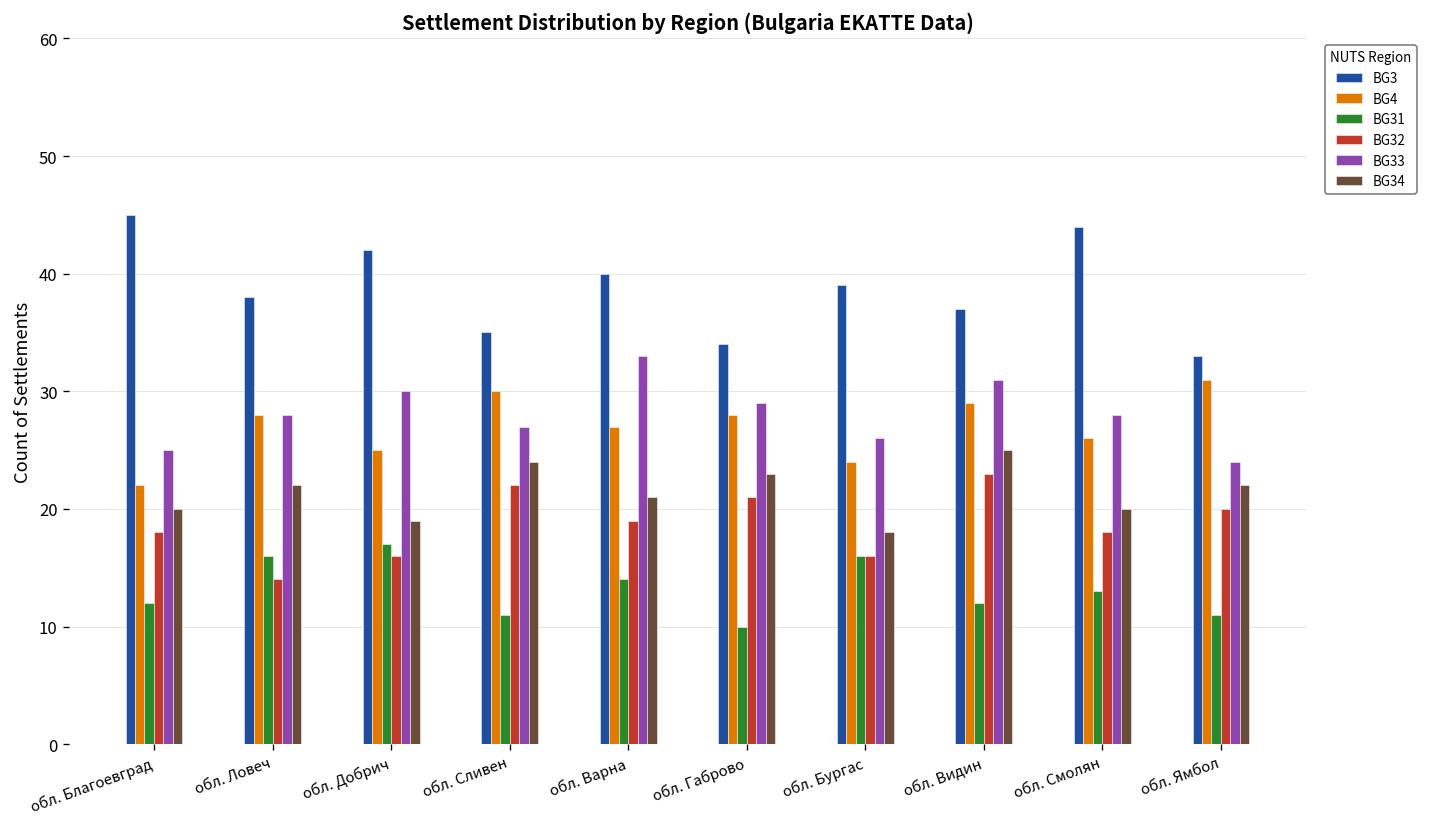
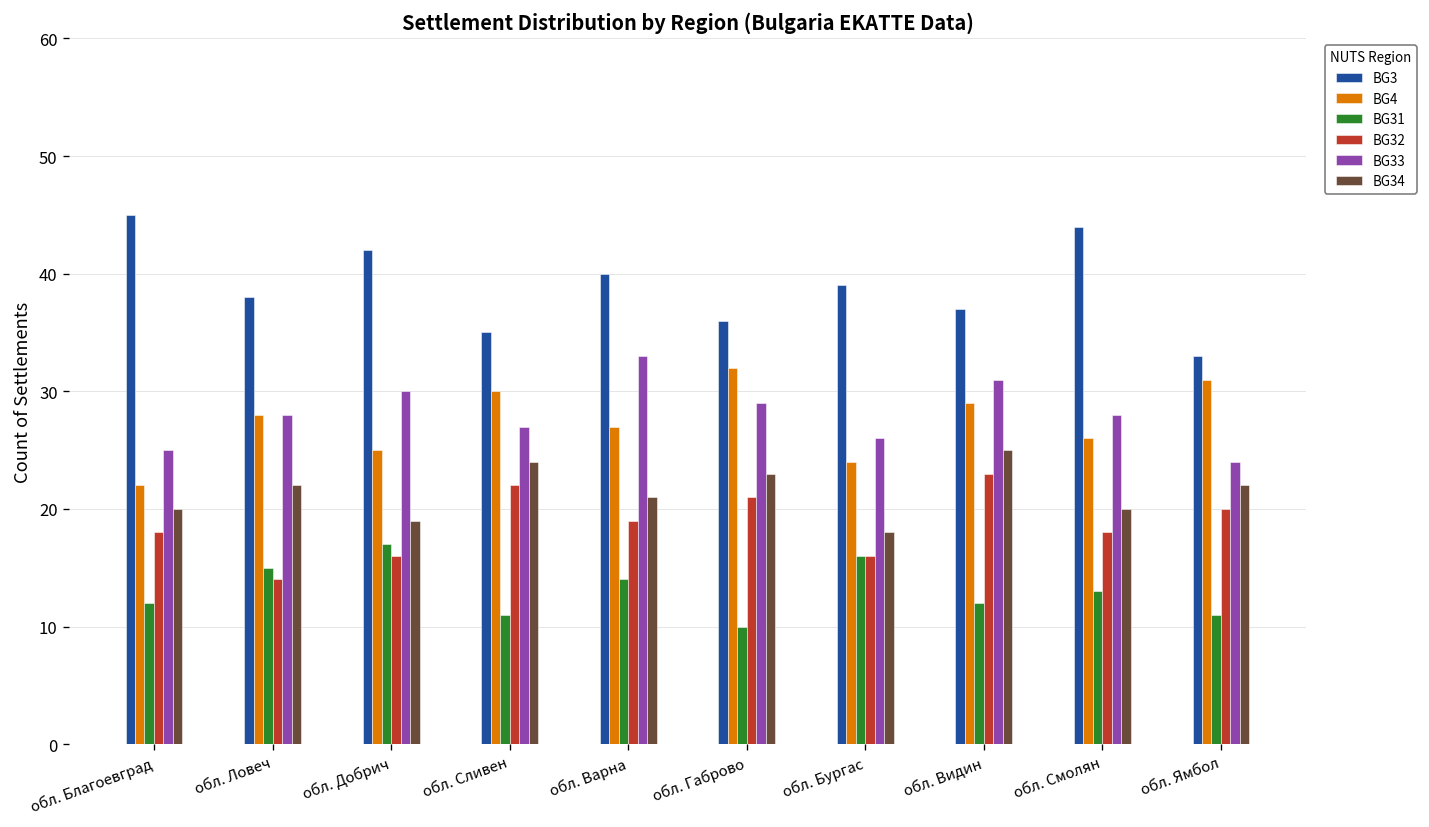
  {
    "BG3": {
      "обл. Благоевград": 45,
      "обл. Ловеч": 38,
      "обл. Добрич": 42,
      "обл. Сливен": 35,
      "обл. Варна": 40,
-     "обл. Габрово": 34,
+     "обл. Габрово": 36,
      "обл. Бургас": 39,
      "обл. Видин": 37,
      "обл. Смолян": 44,
      "обл. Ямбол": 33
    },
    "BG4": {
      "обл. Благоевград": 22,
      "обл. Ловеч": 28,
      "обл. Добрич": 25,
      "обл. Сливен": 30,
      "обл. Варна": 27,
-     "обл. Габрово": 28,
+     "обл. Габрово": 32,
      "обл. Бургас": 24,
      "обл. Видин": 29,
      "обл. Смолян": 26,
      "обл. Ямбол": 31
    },
    "BG31": {
      "обл. Благоевград": 12,
-     "обл. Ловеч": 16,
+     "обл. Ловеч": 15,
      "обл. Добрич": 17,
      "обл. Сливен": 11,
      "обл. Варна": 14,
      "обл. Габрово": 10,
      "обл. Бургас": 16,
      "обл. Видин": 12,
      "обл. Смолян": 13,
      "обл. Ямбол": 11
    },
    "BG32": {
      "обл. Благоевград": 18,
      "обл. Ловеч": 14,
      "обл. Добрич": 16,
      "обл. Сливен": 22,
      "обл. Варна": 19,
      "обл. Габрово": 21,
      "обл. Бургас": 16,
      "обл. Видин": 23,
      "обл. Смолян": 18,
      "обл. Ямбол": 20
    },
    "BG33": {
      "обл. Благоевград": 25,
      "обл. Ловеч": 28,
      "обл. Добрич": 30,
      "обл. Сливен": 27,
      "обл. Варна": 33,
      "обл. Габрово": 29,
      "обл. Бургас": 26,
      "обл. Видин": 31,
      "обл. Смолян": 28,
      "обл. Ямбол": 24
    },
    "BG34": {
      "обл. Благоевград": 20,
      "обл. Ловеч": 22,
      "обл. Добрич": 19,
      "обл. Сливен": 24,
      "обл. Варна": 21,
      "обл. Габрово": 23,
      "обл. Бургас": 18,
      "обл. Видин": 25,
      "обл. Смолян": 20,
      "обл. Ямбол": 22
    }
  }
